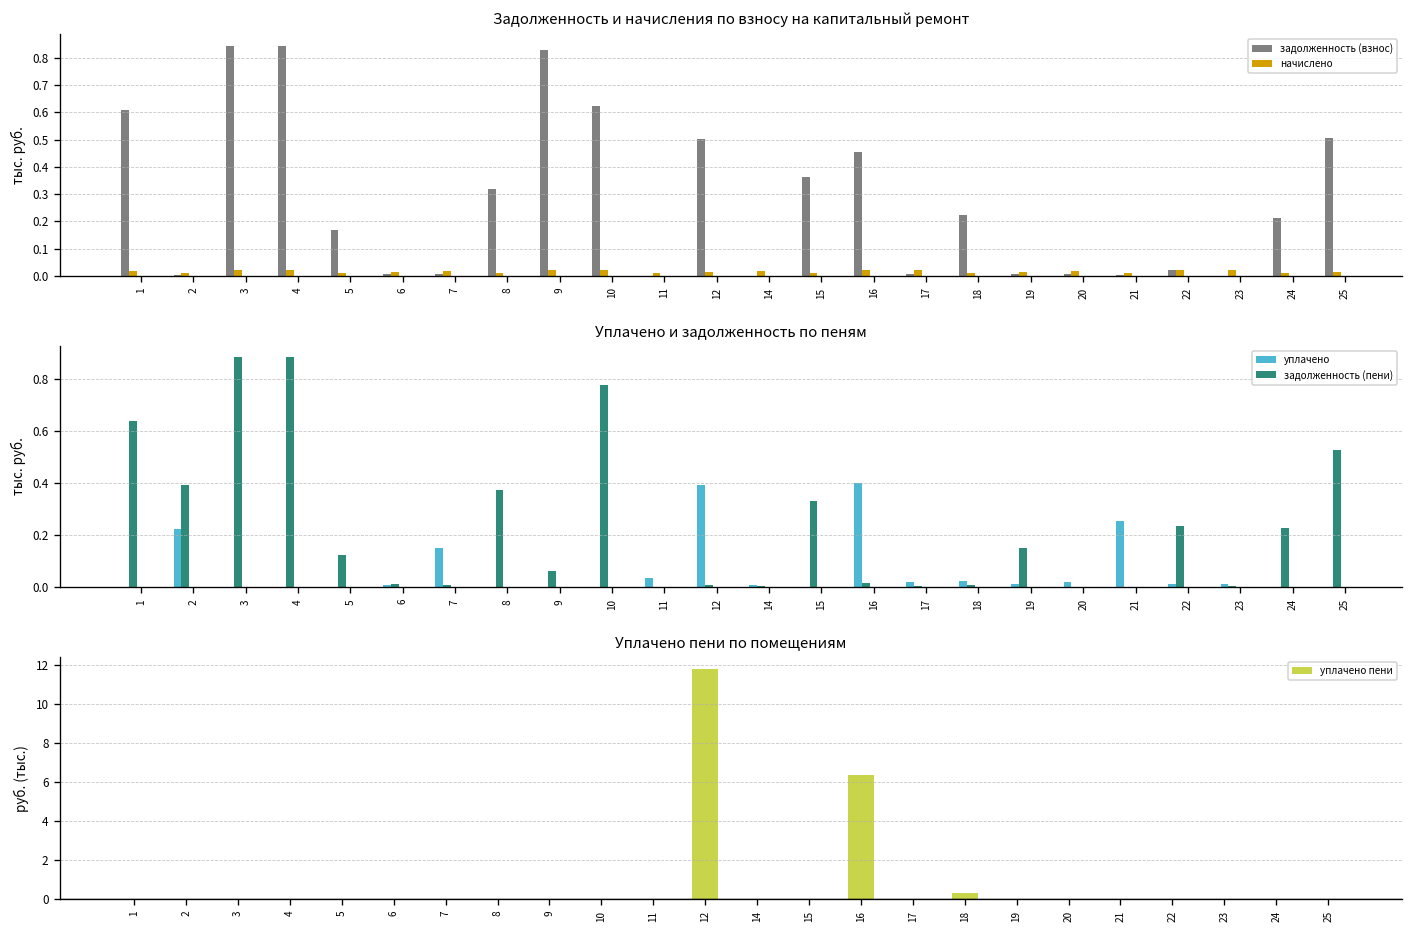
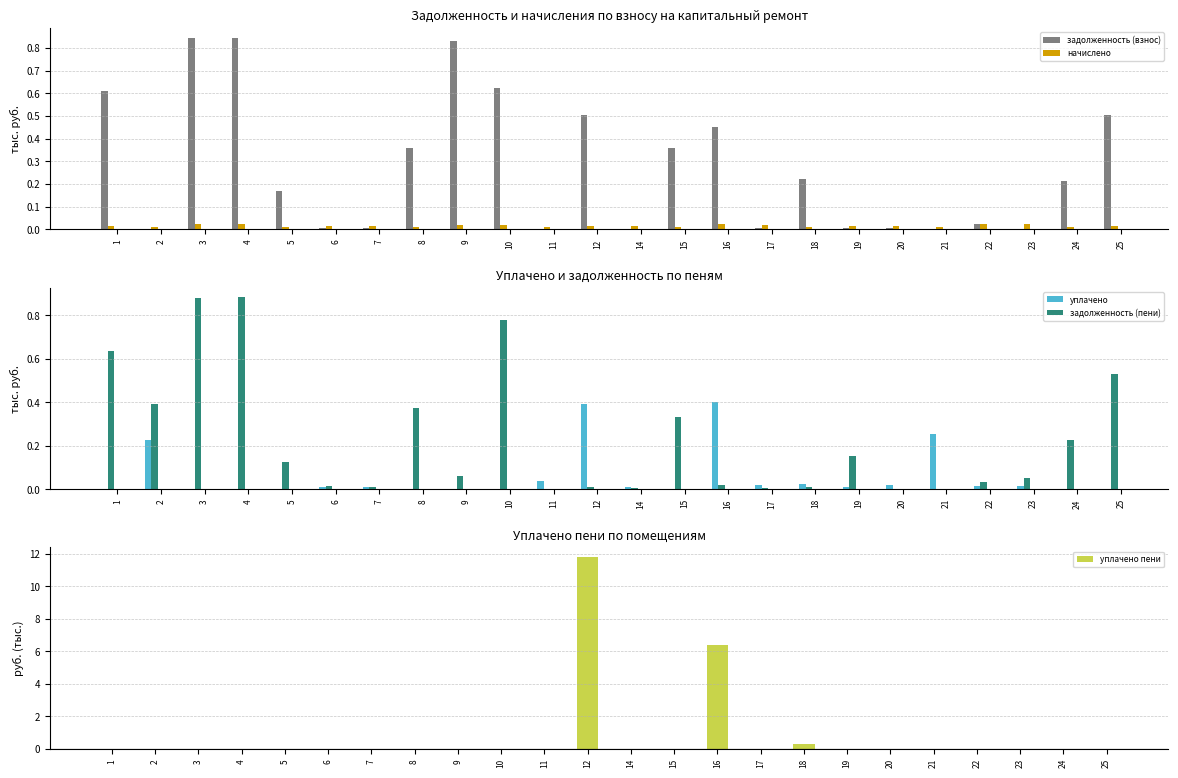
  {
    "Задолженность и начисления по взносу на капитальный ремонт": {
      "задолженность (взнос)": {
        "1": 0.61,
        "3": 0.84,
        "4": 0.85,
        "5": 0.17,
-       "8": 0.32,
+       "8": 0.36,
        "9": 0.83,
        "10": 0.63,
        "12": 0.50,
        "14": 0.00,
        "15": 0.36,
        "16": 0.45,
        "18": 0.22,
        "22": 0.02,
        "23": 0.00,
        "24": 0.21,
        "25": 0.51
      },
      "начислено": {
        "1": 0.02,
        "3": 0.02,
        "4": 0.02,
        "6": 0.01,
        "7": 0.02,
        "9": 0.02,
        "10": 0.02,
        "12": 0.01,
        "14": 0.02,
        "16": 0.02,
        "17": 0.02,
        "19": 0.01,
        "20": 0.02,
        "22": 0.02,
        "23": 0.02,
        "25": 0.01
      }
    },
    "Уплачено и задолженность по пеням": {
      "уплачено": {
        "1": 0.00,
        "2": 0.23,
        "3": 0.00,
        "4": 0.00,
        "5": 0.00,
-       "7": 0.15,
+       "7": 0.01,
        "8": 0.00,
        "9": 0.00,
        "10": 0.00,
        "11": 0.04,
        "12": 0.39,
        "15": 0.00,
        "16": 0.40,
        "17": 0.02,
        "18": 0.03,
        "19": 0.01,
        "20": 0.02,
        "21": 0.25,
        "22": 0.01,
        "23": 0.01,
        "24": 0.00,
        "25": 0.00
      },
      "задолженность (пени)": {
        "1": 0.64,
        "2": 0.39,
        "3": 0.88,
        "4": 0.88,
        "5": 0.13,
        "6": 0.01,
        "8": 0.37,
        "9": 0.06,
        "10": 0.78,
        "11": 0.00,
        "15": 0.33,
        "16": 0.02,
        "19": 0.15,
        "20": 0.00,
        "21": 0.00,
-       "22": 0.23,
-       "23": 0.01,
+       "22": 0.03,
+       "23": 0.05,
        "24": 0.23,
        "25": 0.53
      }
    },
    "Уплачено пени по помещениям": {
      "1": 0.0,
      "2": 0.0,
      "3": 0.0,
      "4": 0.0,
      "5": 0.0,
      "6": 0.0,
      "7": 0.0,
      "8": 0.0,
      "9": 0.0,
      "10": 0.0,
      "12": 11.8,
      "14": 0.0,
      "15": 0.0,
      "16": 6.4,
      "17": 0.0,
      "18": 0.3,
      "19": 0.0,
      "20": 0.0,
      "21": 0.0,
      "22": 0.0,
      "23": 0.0,
      "24": 0.0,
      "25": 0.0
    }
  }
